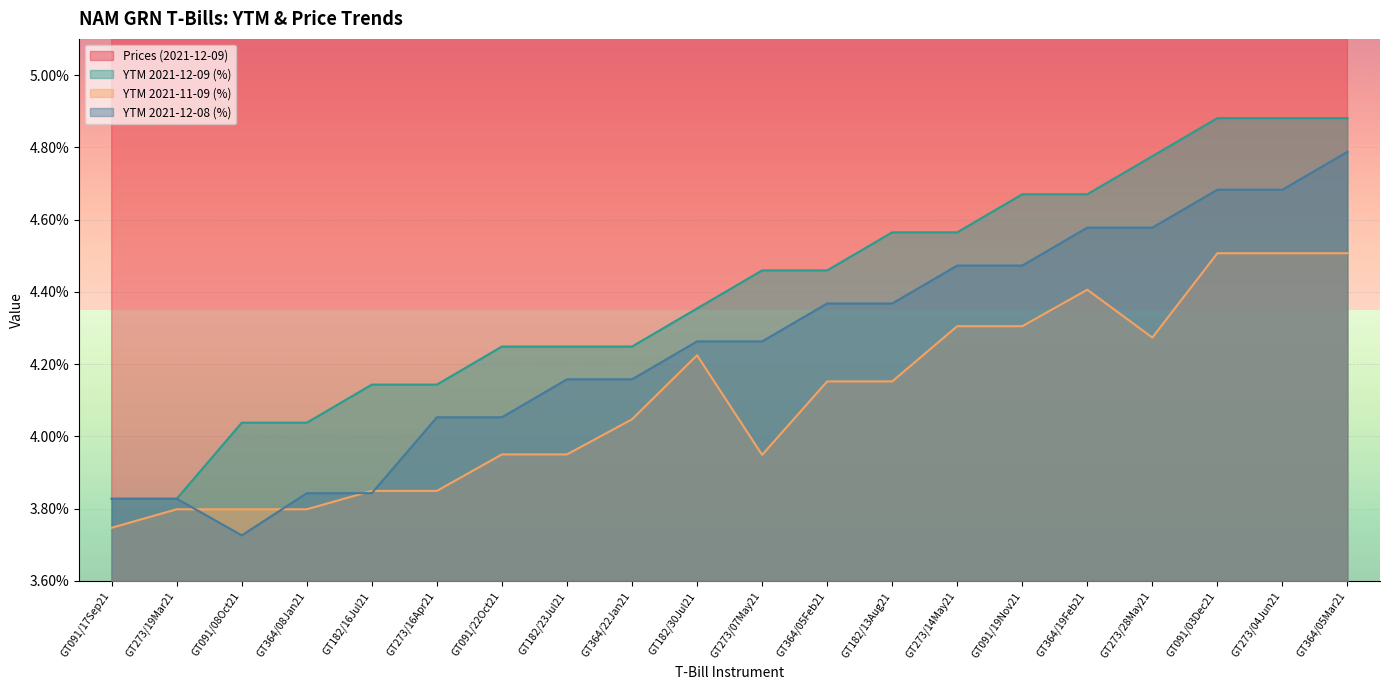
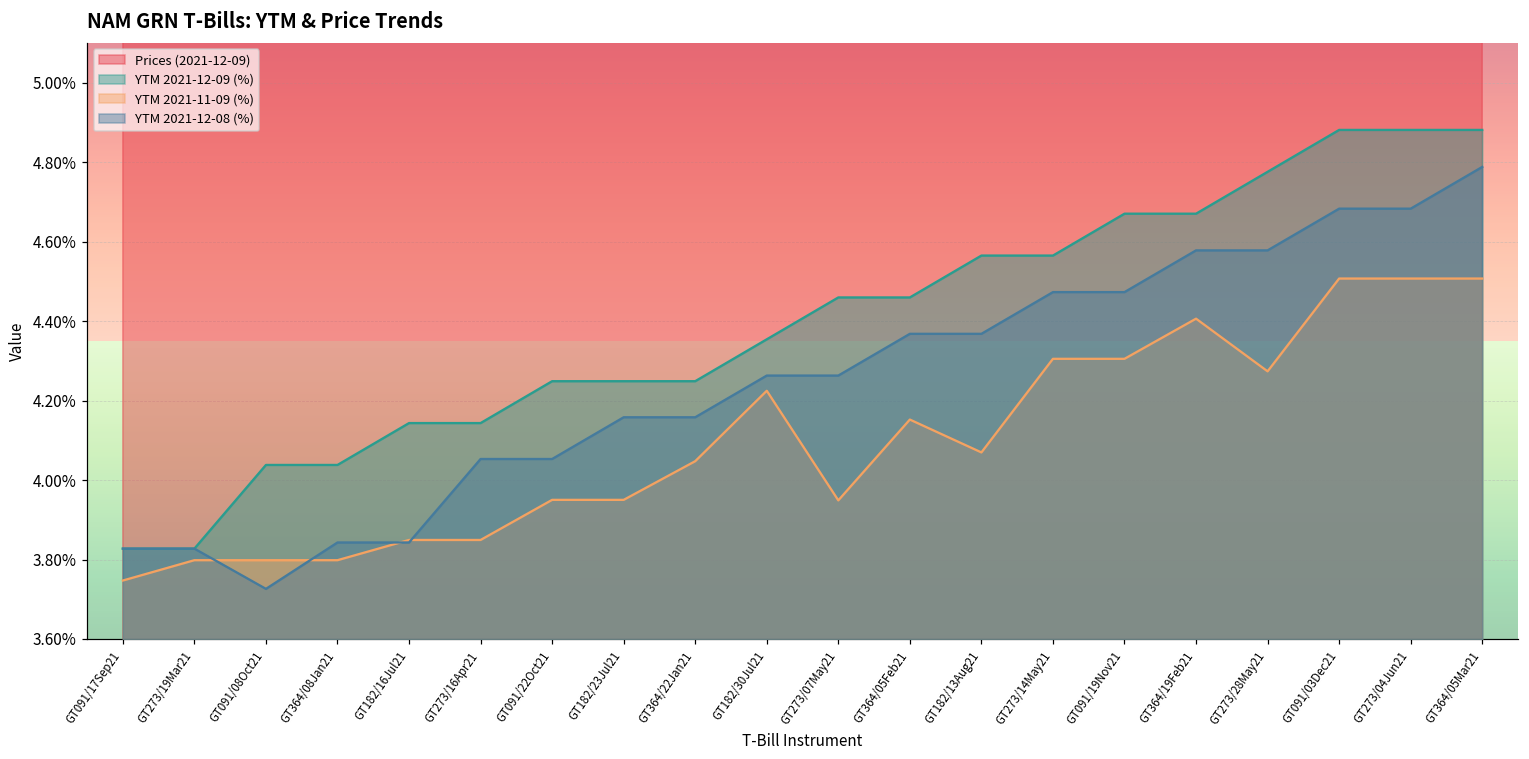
  {
    "YTM 2021-11-09 (%)": {
      "GT091/17Sep21": "3.75%",
      "GT273/19Mar21": "3.80%",
      "GT091/08Oct21": "3.80%",
      "GT364/08Jan21": "3.80%",
      "GT273/16Apr21": "3.85%",
      "GT091/22Oct21": "3.95%",
      "GT182/23Jul21": "3.95%",
      "GT364/22Jan21": "4.05%",
      "GT182/30Jul21": "4.22%",
      "GT273/07May21": "3.95%",
      "GT364/05Feb21": "4.15%",
-     "GT182/13Aug21": "4.15%",
+     "GT182/13Aug21": "4.07%",
      "GT273/14May21": "4.30%",
      "GT091/19Nov21": "4.30%",
      "GT364/19Feb21": "4.41%",
      "GT273/28May21": "4.27%",
      "GT091/03Dec21": "4.51%",
      "GT273/04Jun21": "4.51%",
      "GT364/05Mar21": "4.51%"
    }
  }
